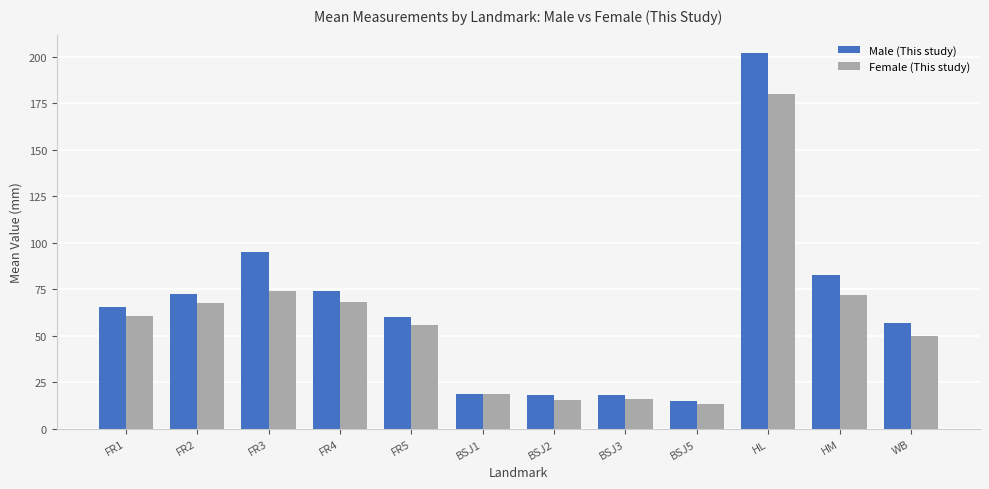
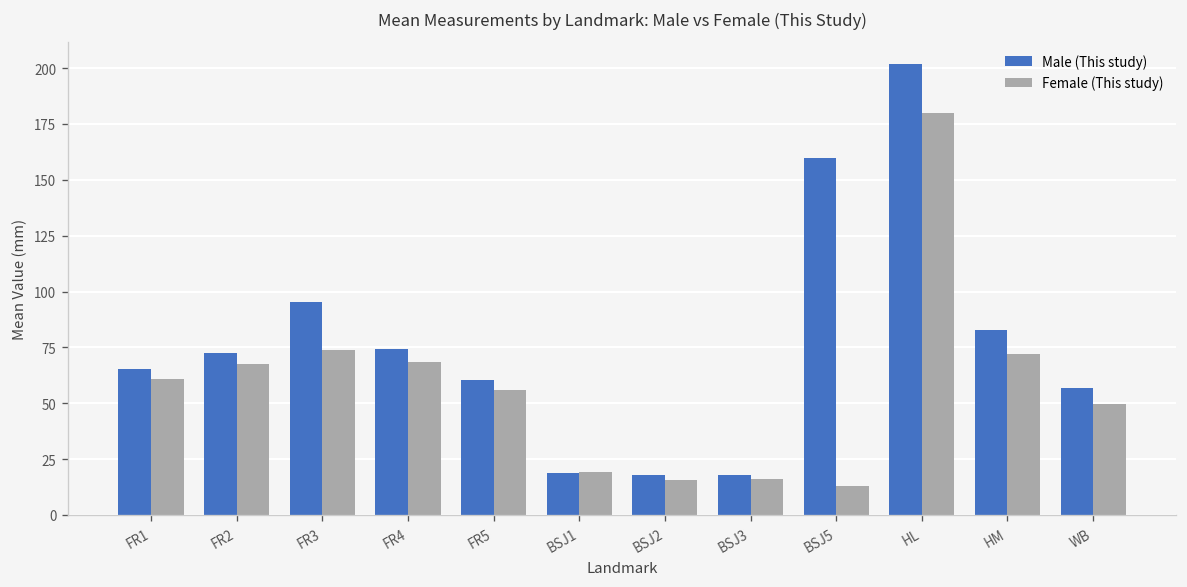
  {
    "Male (This study)": {
      "FR1": 65,
      "FR2": 73,
      "FR3": 95,
      "FR4": 74,
      "FR5": 60,
      "BSJ1": 19,
      "BSJ2": 18,
      "BSJ3": 18,
-     "BSJ5": 15,
+     "BSJ5": 160,
      "HL": 202,
      "HM": 83,
      "WB": 57
    },
    "Female (This study)": {
      "FR1": 61,
      "FR2": 67,
      "FR3": 74,
      "FR4": 68,
      "FR5": 56,
      "BSJ1": 19,
      "BSJ2": 15,
      "BSJ3": 16,
      "BSJ5": 13,
      "HL": 180,
      "HM": 72,
      "WB": 50
    }
  }
